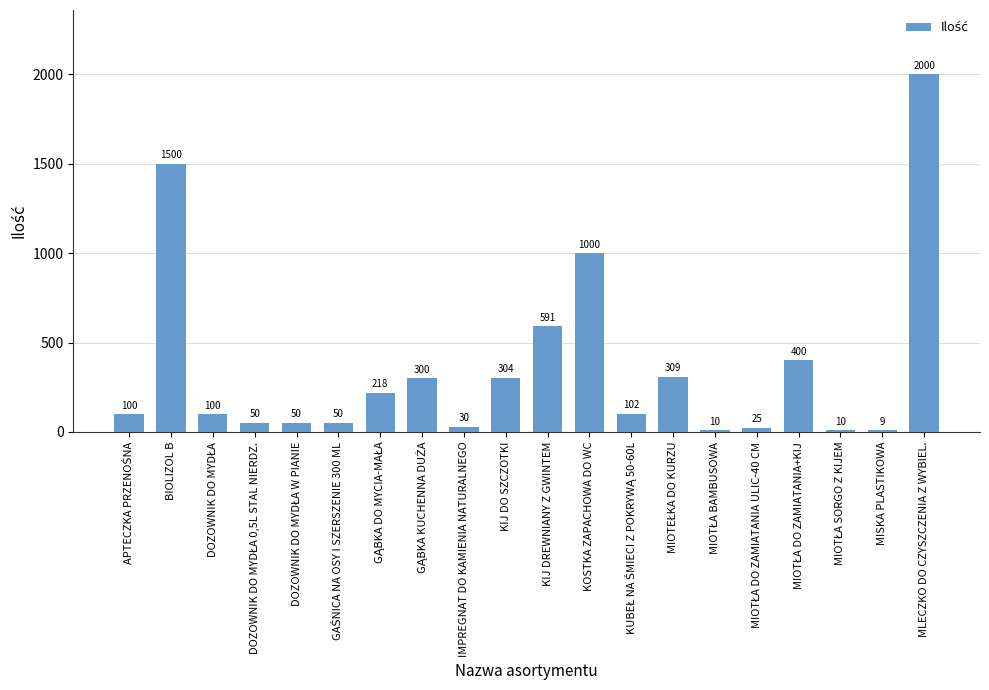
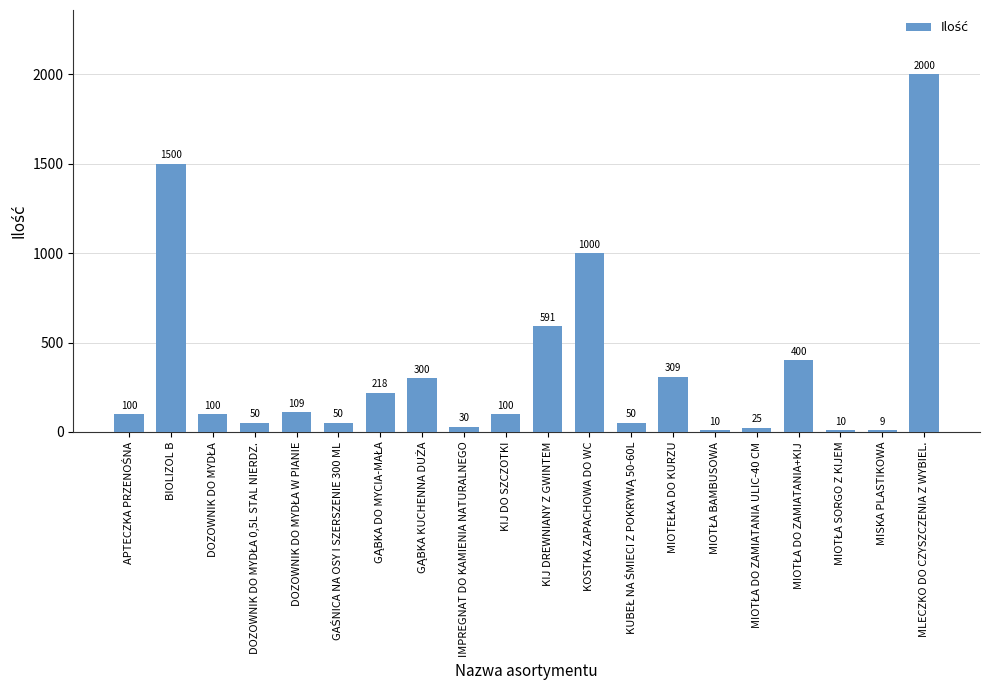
  {
    "APTECZKA PRZENOŚNA": 100,
    "BIOLIZOL B": 1500,
    "DOZOWNIK DO MYDŁA": 100,
    "DOZOWNIK DO MYDŁA 0,5L STAL NIERDZ.": 50,
-   "DOZOWNIK DO MYDŁA W PIANIE": 50,
+   "DOZOWNIK DO MYDŁA W PIANIE": 109,
    "GAŚNICA NA OSY I SZERSZENIE 300 ML": 50,
    "GĄBKA DO MYCIA-MAŁA": 218,
    "GĄBKA KUCHENNA DUŻA": 300,
    "IMPREGNAT DO KAMIENIA NATURALNEGO": 30,
-   "KIJ DO SZCZOTKI": 304,
+   "KIJ DO SZCZOTKI": 100,
    "KIJ DREWNIANY Z GWINTEM": 591,
    "KOSTKA ZAPACHOWA DO WC": 1000,
-   "KUBEŁ NA ŚMIECI Z POKRYWĄ 50-60L": 102,
+   "KUBEŁ NA ŚMIECI Z POKRYWĄ 50-60L": 50,
    "MIOTEŁKA DO KURZU": 309,
    "MIOTŁA BAMBUSOWA": 10,
    "MIOTŁA DO ZAMIATANIA ULIC-40 CM": 25,
    "MIOTŁA DO ZAMIATANIA+KIJ": 400,
    "MIOTŁA SORGO Z KIJEM": 10,
    "MISKA PLASTIKOWA": 9,
    "MLECZKO DO CZYSZCZENIA Z WYBIEL.": 2000
  }
